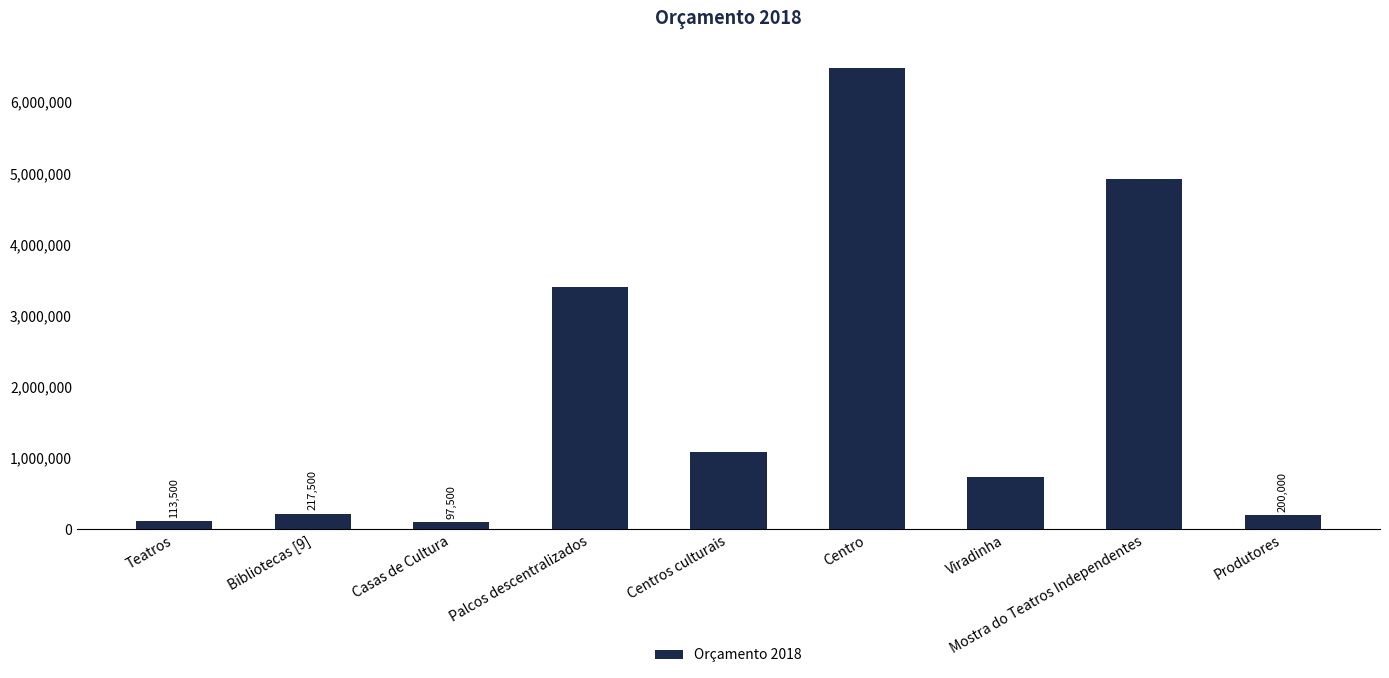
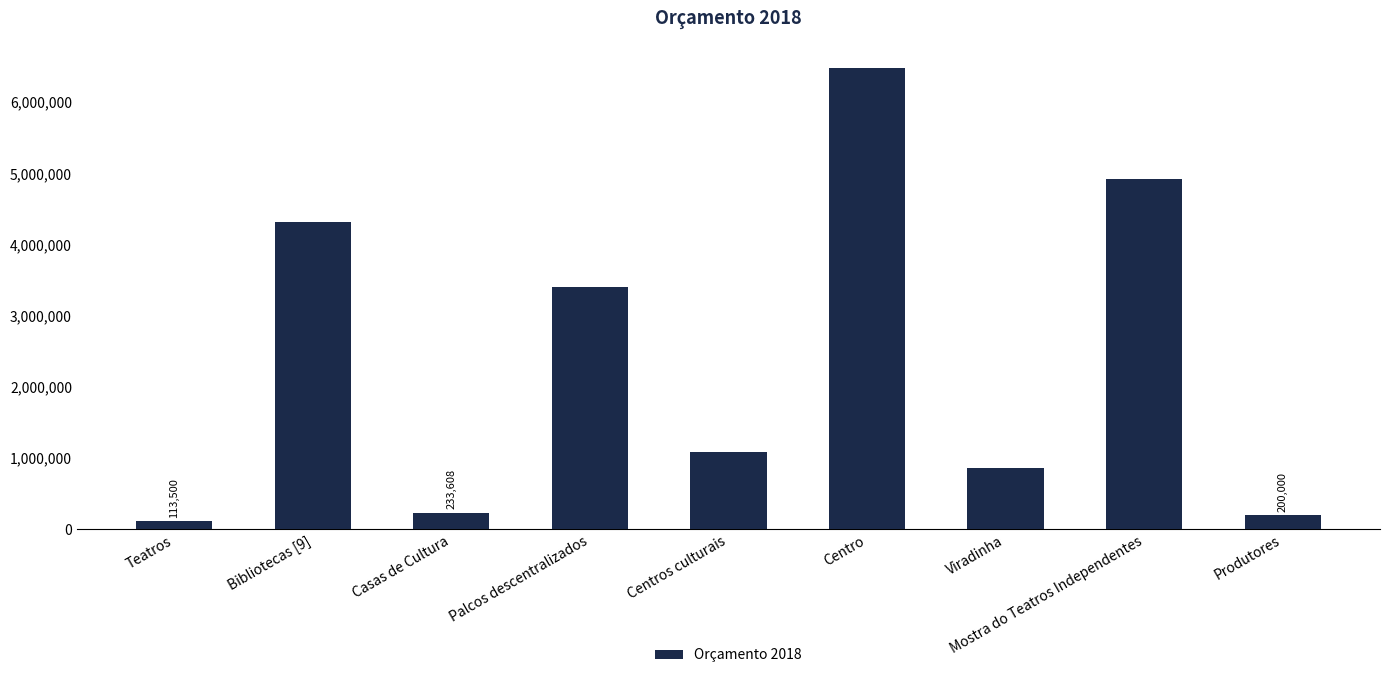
  {
    "Teatros": "113,500",
-   "Bibliotecas [9]": "200,000",
-   "Casas de Cultura": "97,500",
-   "Viradinha": "700,000",
+   "Bibliotecas [9]": "4,300,000",
+   "Casas de Cultura": "233,608",
+   "Viradinha": "900,000",
    "Produtores": "200,000"
  }
